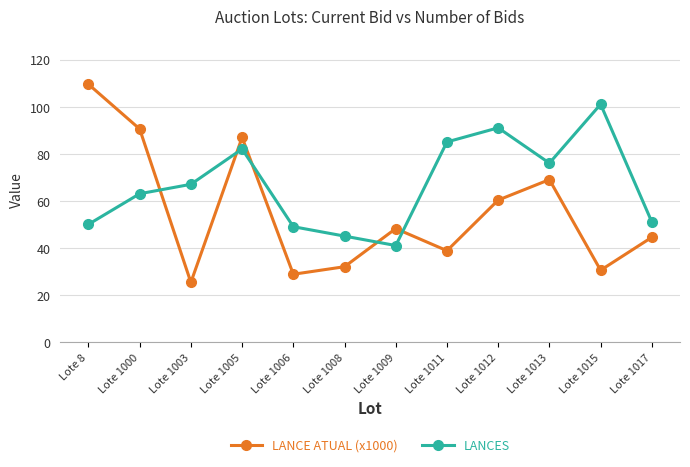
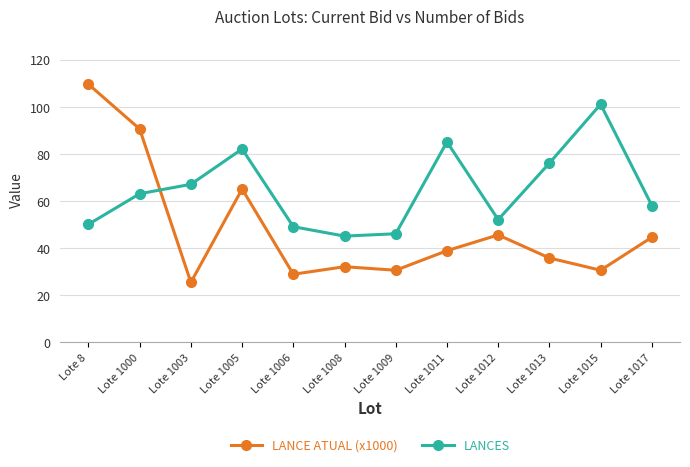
  {
    "LANCE ATUAL (x1000)": {
      "Lote 8": 110,
      "Lote 1000": 91,
      "Lote 1003": 25,
-     "Lote 1005": 87,
+     "Lote 1005": 65,
      "Lote 1006": 29,
      "Lote 1008": 32,
-     "Lote 1009": 48,
+     "Lote 1009": 31,
      "Lote 1011": 39,
-     "Lote 1012": 60,
-     "Lote 1013": 69,
+     "Lote 1012": 46,
+     "Lote 1013": 36,
      "Lote 1015": 31,
      "Lote 1017": 45
    },
    "LANCES": {
      "Lote 8": 50,
      "Lote 1000": 63,
      "Lote 1003": 67,
      "Lote 1005": 82,
      "Lote 1006": 49,
      "Lote 1008": 45,
-     "Lote 1009": 41,
+     "Lote 1009": 46,
      "Lote 1011": 85,
-     "Lote 1012": 91,
+     "Lote 1012": 52,
      "Lote 1013": 76,
      "Lote 1015": 101,
-     "Lote 1017": 51
+     "Lote 1017": 58
    }
  }
